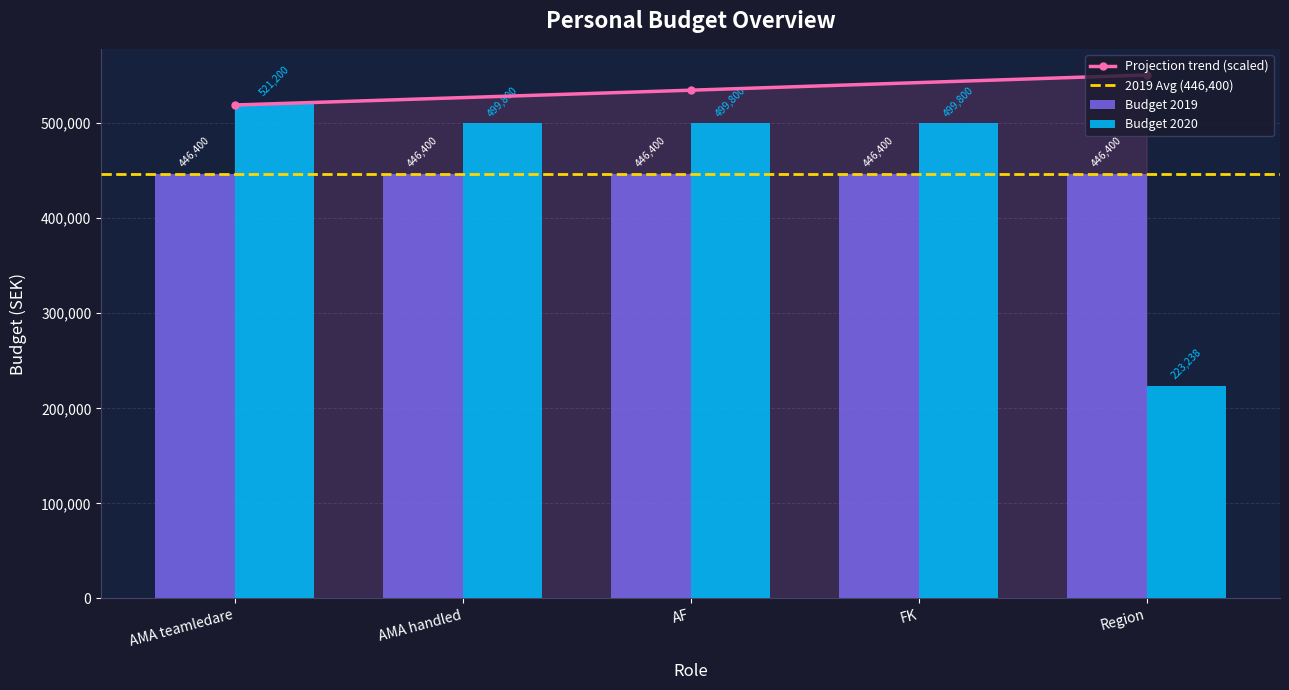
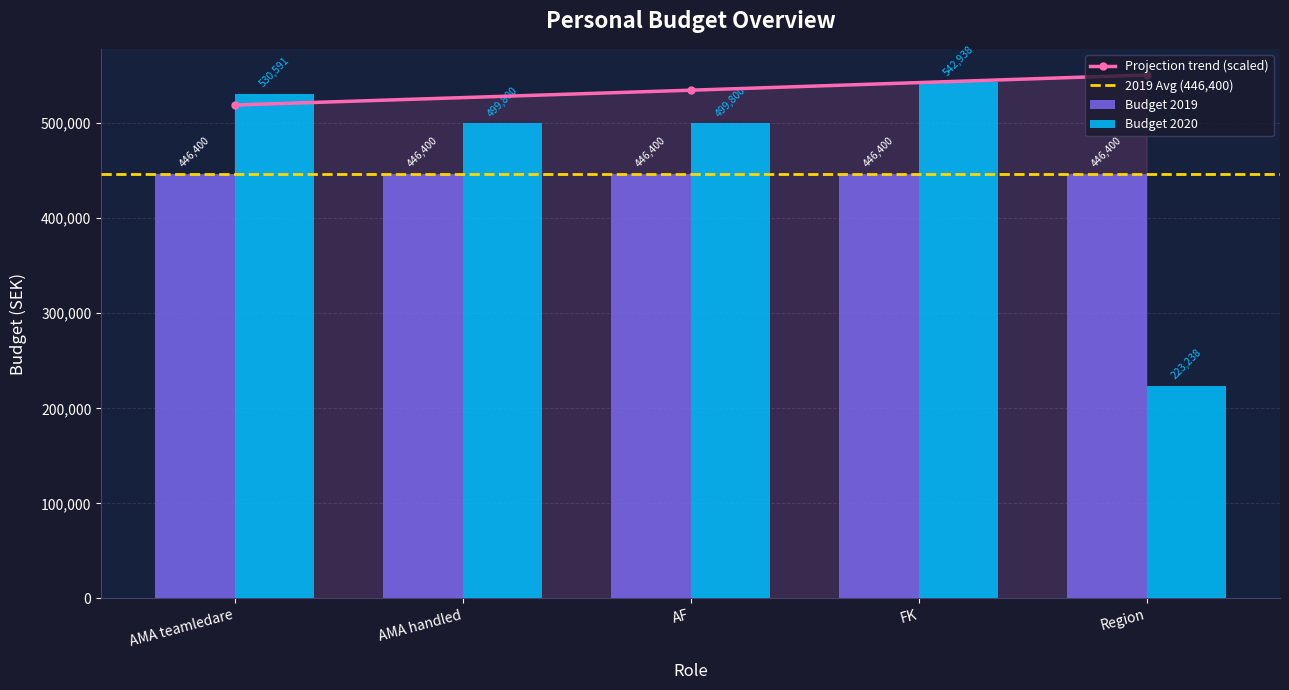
  {
    "Budget 2019": {
      "AMA teamledare": "446,400",
      "AMA handled": "446,400",
      "AF": "446,400",
      "FK": "446,400"
    },
    "Projection trend (scaled)": {
      "AMA teamledare": "520,000",
      "AF": "530,000"
    },
    "Budget 2020": {
-     "AMA teamledare": "521,200",
+     "AMA teamledare": "530,591",
      "AMA handled": "499,800",
      "AF": "499,800",
-     "FK": "499,800",
+     "FK": "542,938",
      "Region": "223,238"
    }
  }
